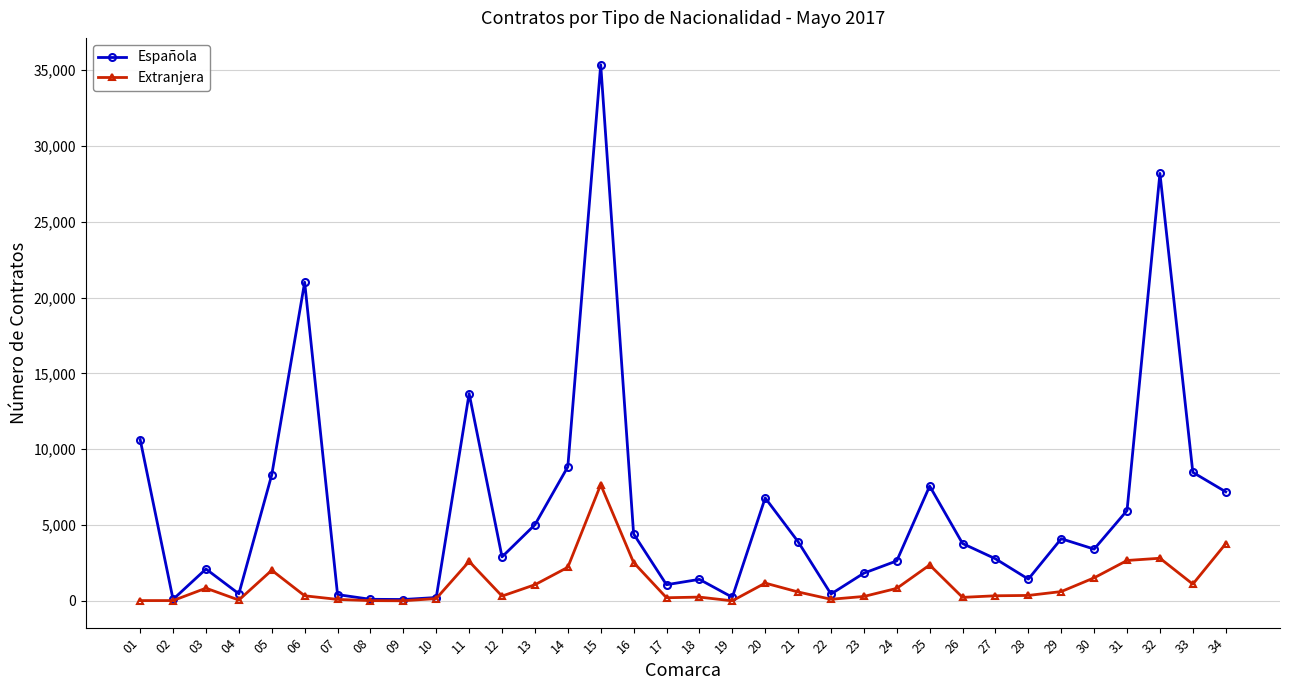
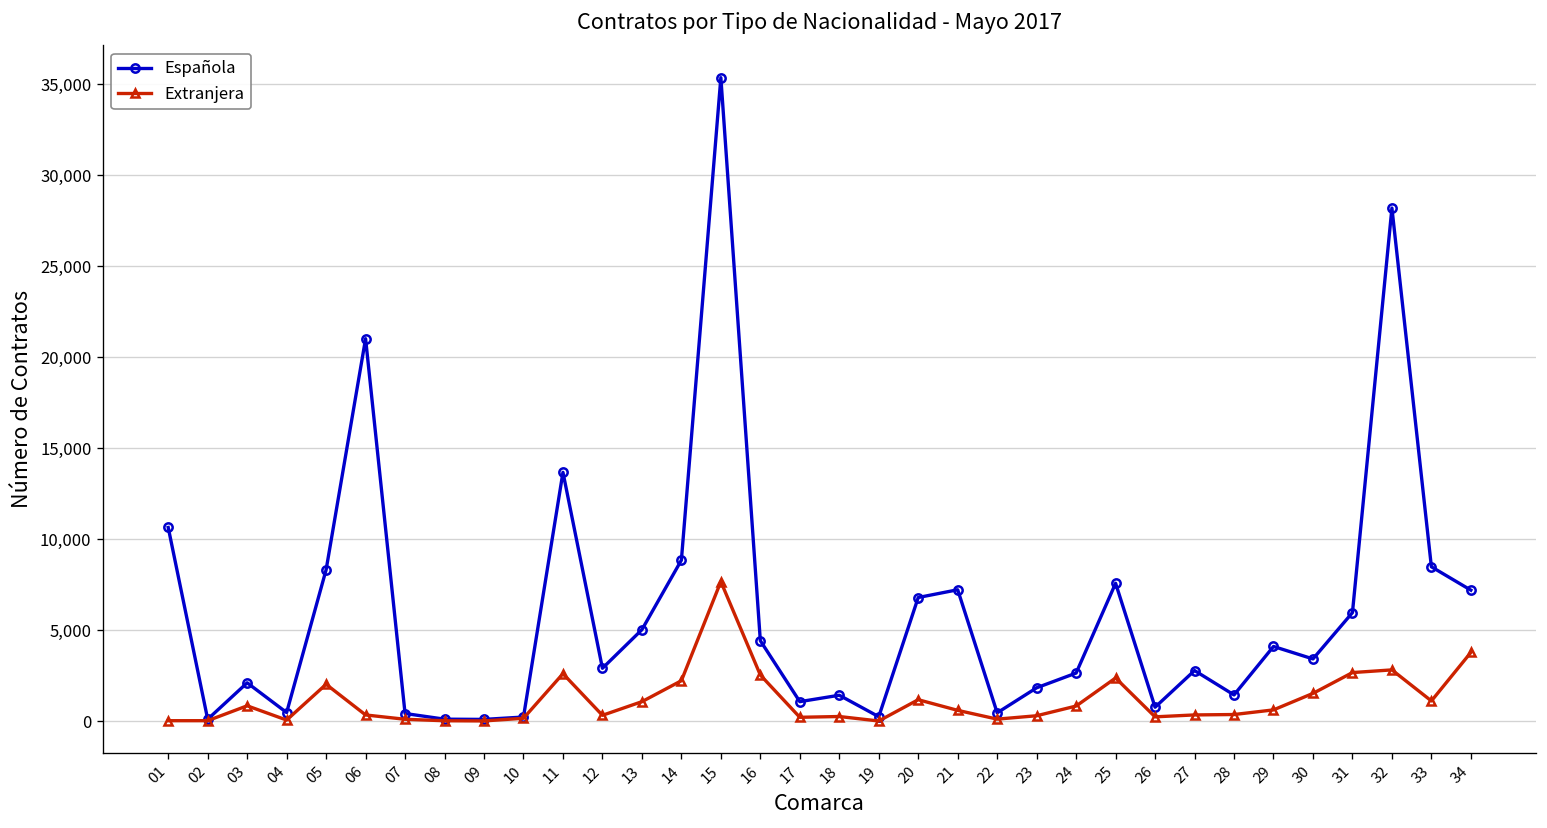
  {
    "Española": {
      "01": "10,600",
      "03": "2,100",
      "04": "500",
      "05": "8,300",
      "06": "21,000",
      "07": "400",
      "11": "13,700",
      "12": "2,900",
      "13": "5,000",
      "14": "8,800",
      "15": "35,400",
      "16": "4,400",
      "17": "1,100",
      "18": "1,400",
      "19": "200",
      "20": "6,800",
-     "21": "3,900",
+     "21": "7,200",
      "22": "500",
      "23": "1,800",
      "24": "2,600",
      "25": "7,600",
-     "26": "3,800",
+     "26": "800",
      "27": "2,800",
      "28": "1,400",
      "29": "4,100",
      "30": "3,400",
      "31": "6,000",
      "32": "28,200",
      "33": "8,500",
      "34": "7,200"
    },
    "Extranjera": {
      "01": "0",
      "03": "800",
      "04": "100",
      "05": "2,000",
      "06": "300",
      "07": "100",
      "11": "2,600",
      "12": "300",
      "13": "1,100",
      "14": "2,200",
      "15": "7,700",
      "16": "2,500",
      "17": "200",
      "18": "300",
      "19": "0",
      "20": "1,200",
      "21": "600",
      "22": "100",
      "23": "300",
      "24": "800",
      "25": "2,400",
      "26": "200",
      "27": "300",
      "28": "400",
      "29": "600",
      "30": "1,500",
      "31": "2,700",
      "32": "2,800",
      "33": "1,100",
      "34": "3,800"
    }
  }
